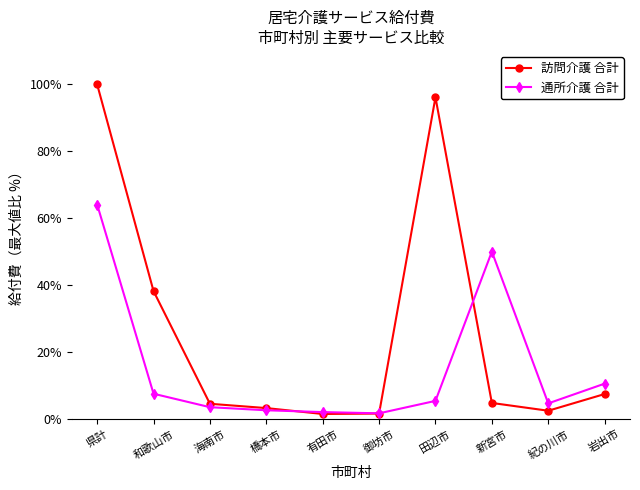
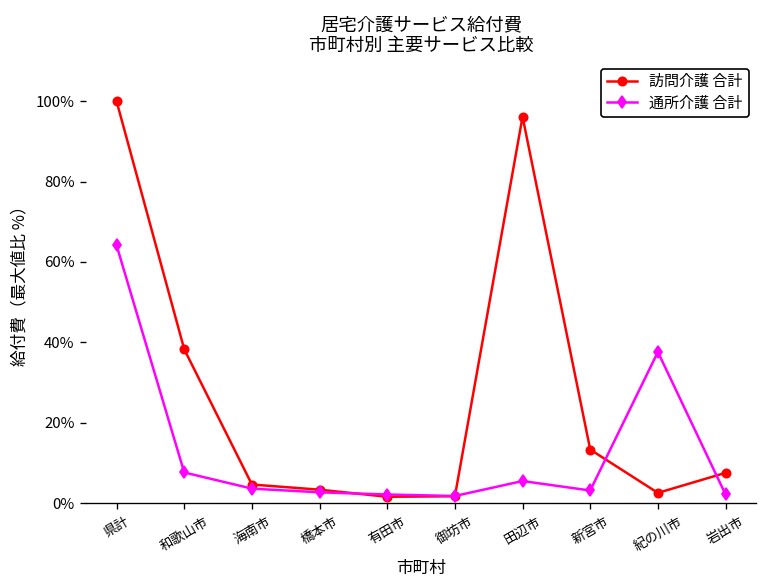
  {
    "訪問介護 合計": {
      "県計": "100%",
      "和歌山市": "38%",
      "海南市": "5%",
      "田辺市": "96%",
-     "新宮市": "5%",
+     "新宮市": "13%",
      "紀の川市": "3%",
      "岩出市": "8%"
    },
    "通所介護 合計": {
      "県計": "64%",
      "和歌山市": "8%",
      "海南市": "4%",
      "田辺市": "5%",
-     "新宮市": "50%",
-     "紀の川市": "5%",
-     "岩出市": "11%"
+     "新宮市": "3%",
+     "紀の川市": "38%",
+     "岩出市": "2%"
    }
  }
